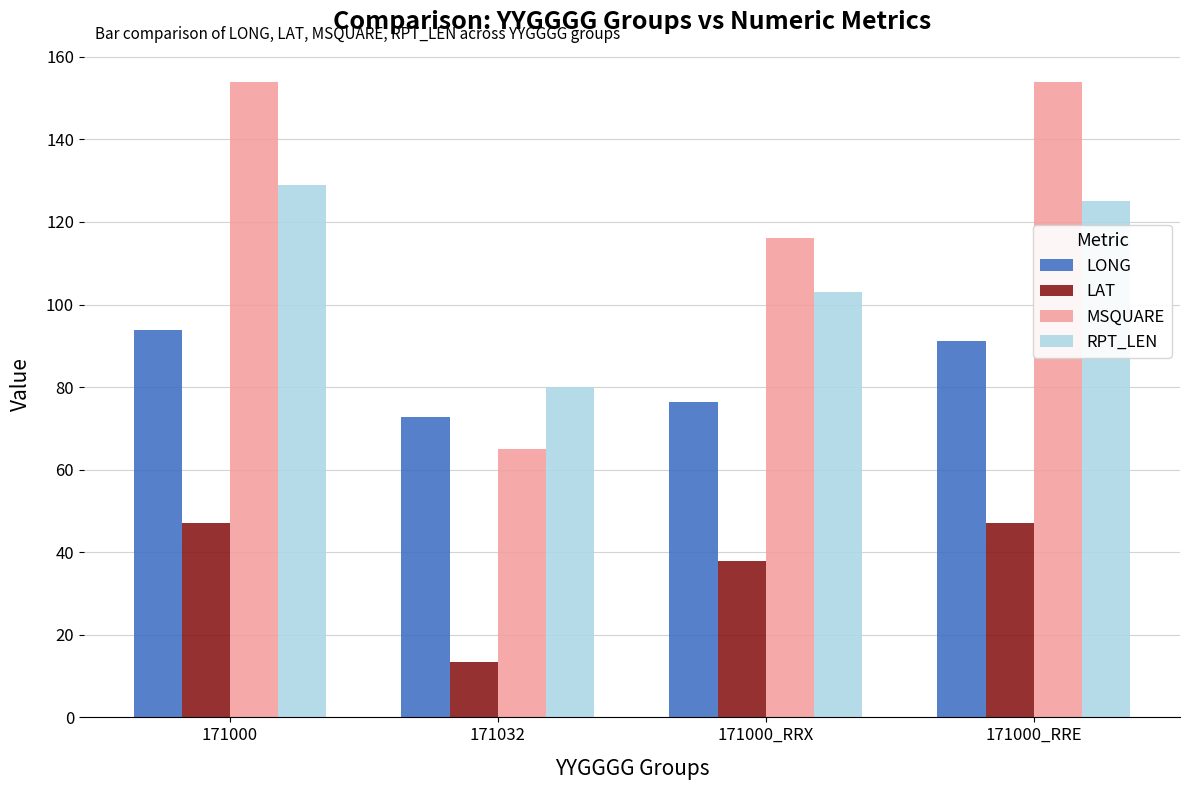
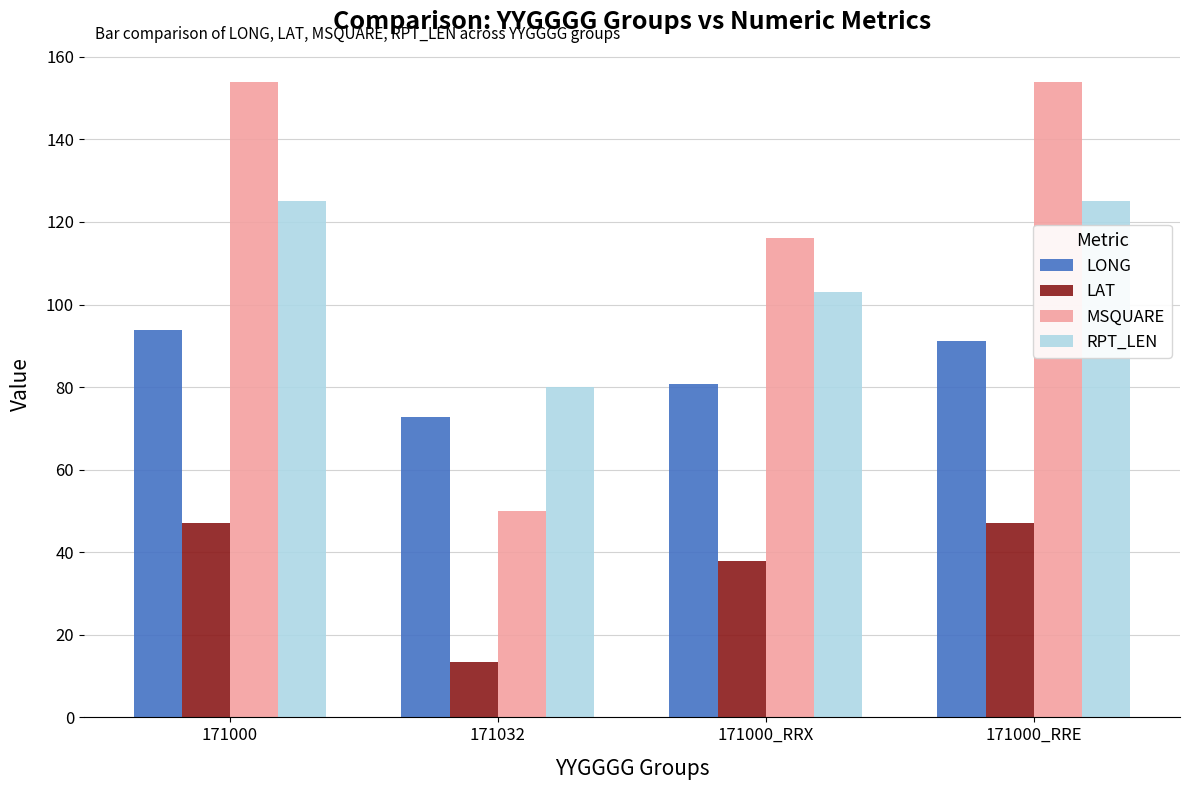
  {
    "LONG": {
      "171000": 94,
      "171032": 73,
-     "171000_RRX": 76,
+     "171000_RRX": 81,
      "171000_RRE": 91
    },
    "LAT": {
      "171000": 47,
      "171032": 13,
      "171000_RRX": 38,
      "171000_RRE": 47
    },
    "MSQUARE": {
      "171000": 154,
-     "171032": 65,
+     "171032": 50,
      "171000_RRX": 116,
      "171000_RRE": 154
    },
    "RPT_LEN": {
-     "171000": 129,
+     "171000": 125,
      "171032": 80,
      "171000_RRX": 103,
      "171000_RRE": 125
    }
  }
